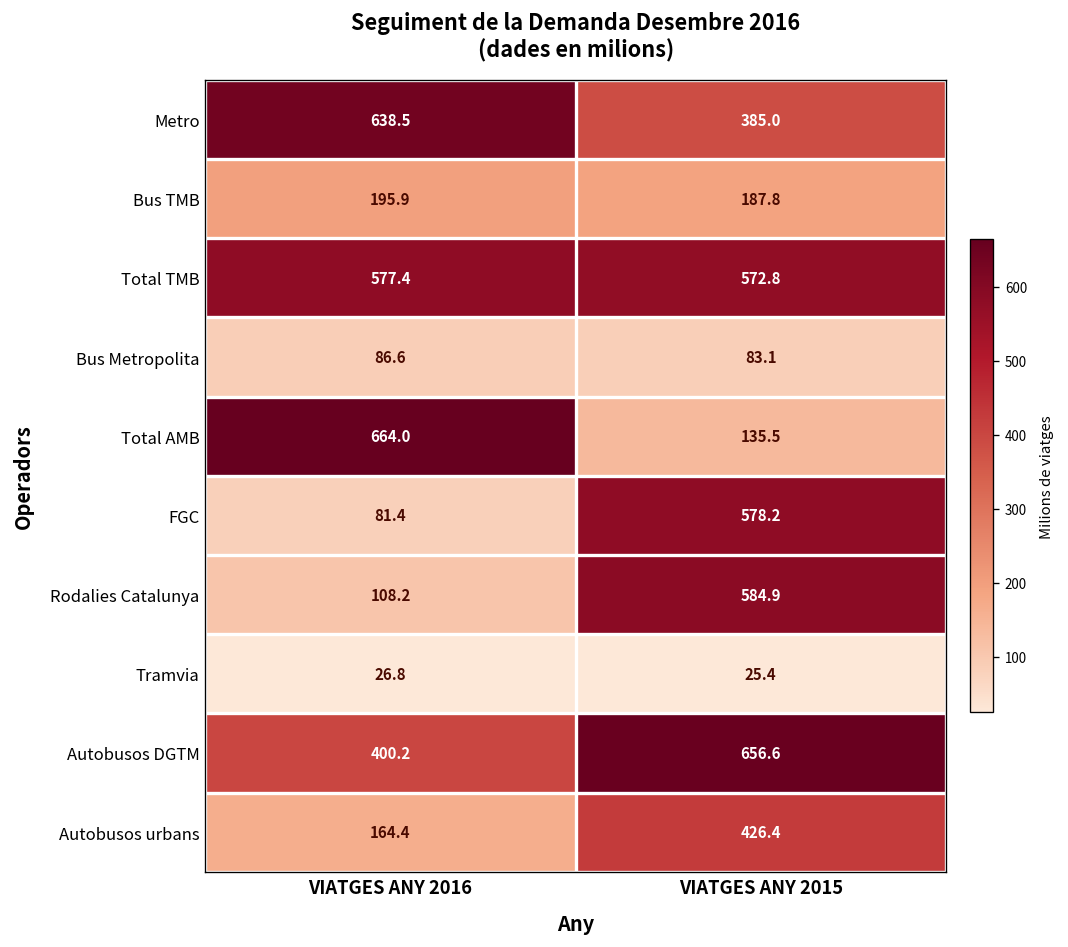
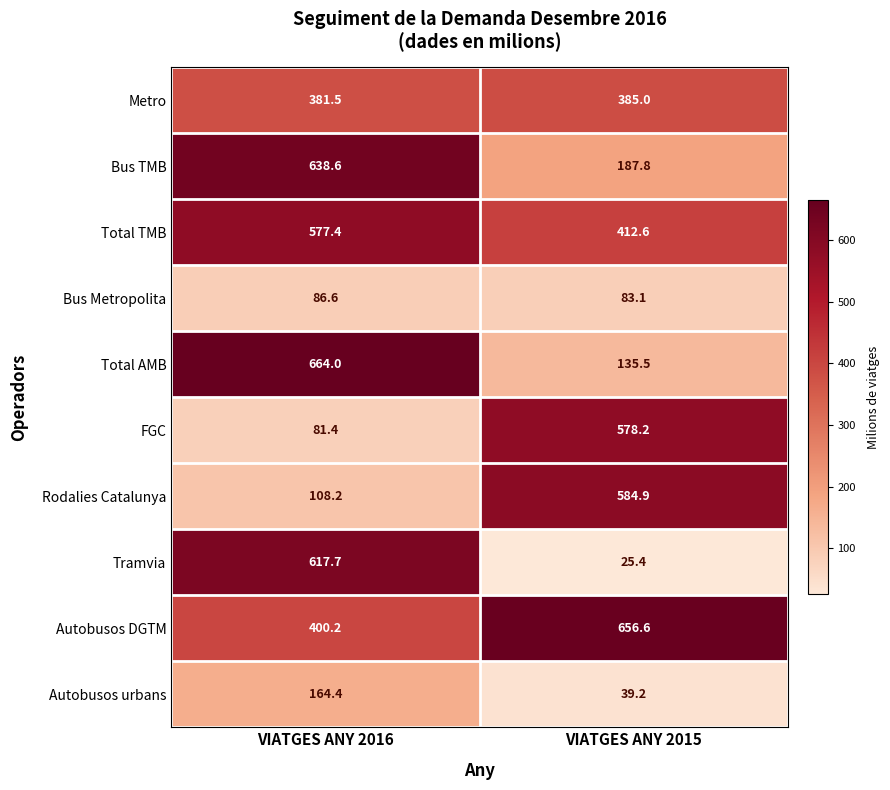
  {
    "Metro": {
-     "VIATGES ANY 2016": 638.5,
+     "VIATGES ANY 2016": 381.5,
      "VIATGES ANY 2015": 385.0
    },
    "Bus TMB": {
-     "VIATGES ANY 2016": 195.9,
+     "VIATGES ANY 2016": 638.6,
      "VIATGES ANY 2015": 187.8
    },
    "Total TMB": {
      "VIATGES ANY 2016": 577.4,
-     "VIATGES ANY 2015": 572.8
+     "VIATGES ANY 2015": 412.6
    },
    "Bus Metropolita": {
      "VIATGES ANY 2016": 86.6,
      "VIATGES ANY 2015": 83.1
    },
    "Total AMB": {
      "VIATGES ANY 2016": 664.0,
      "VIATGES ANY 2015": 135.5
    },
    "FGC": {
      "VIATGES ANY 2016": 81.4,
      "VIATGES ANY 2015": 578.2
    },
    "Rodalies Catalunya": {
      "VIATGES ANY 2016": 108.2,
      "VIATGES ANY 2015": 584.9
    },
    "Tramvia": {
-     "VIATGES ANY 2016": 26.8,
+     "VIATGES ANY 2016": 617.7,
      "VIATGES ANY 2015": 25.4
    },
    "Autobusos DGTM": {
      "VIATGES ANY 2016": 400.2,
      "VIATGES ANY 2015": 656.6
    },
    "Autobusos urbans": {
      "VIATGES ANY 2016": 164.4,
-     "VIATGES ANY 2015": 426.4
+     "VIATGES ANY 2015": 39.2
    }
  }
